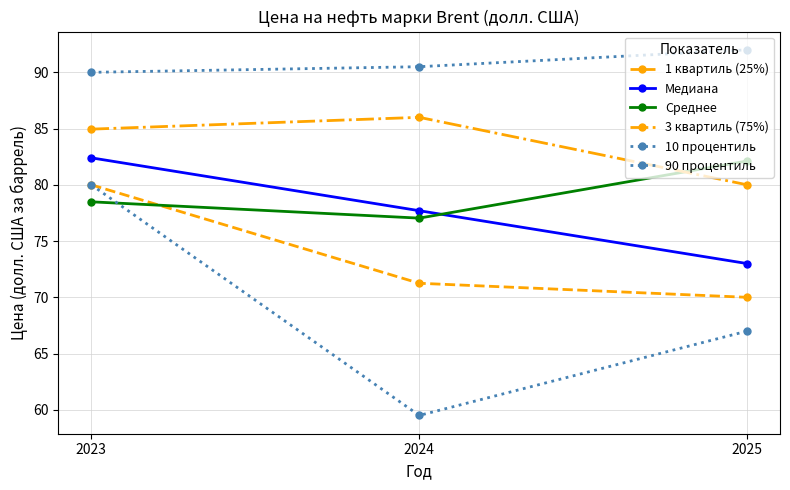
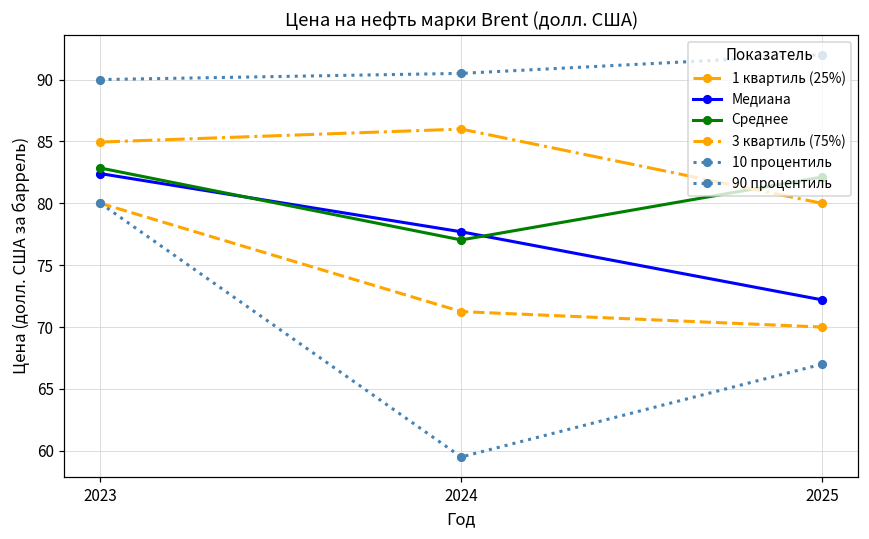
  {
    "Медиана": {
      "2023": 82.4,
      "2024": 77.7,
-     "2025": 73.0
+     "2025": 72.2
    },
    "Среднее": {
-     "2023": 78.5,
+     "2023": 82.9,
      "2024": 77.0
    }
  }
